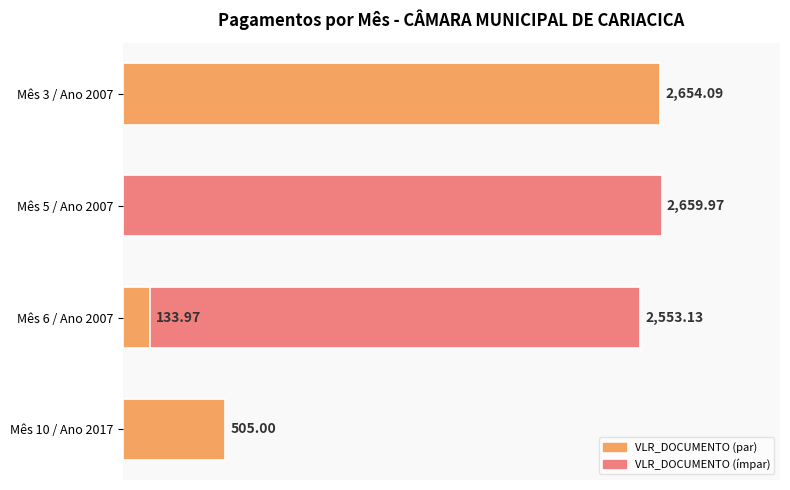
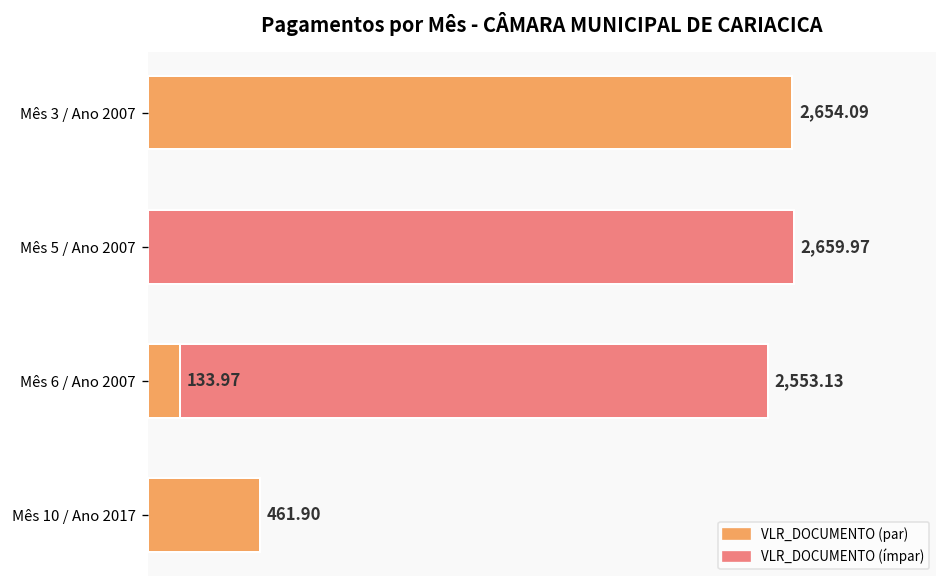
  {
    "Mês 3 / Ano 2007": "2,654.09",
    "Mês 5 / Ano 2007": "2,659.97",
-   "Mês 10 / Ano 2017": "505.00"
+   "Mês 10 / Ano 2017": "461.90"
  }
